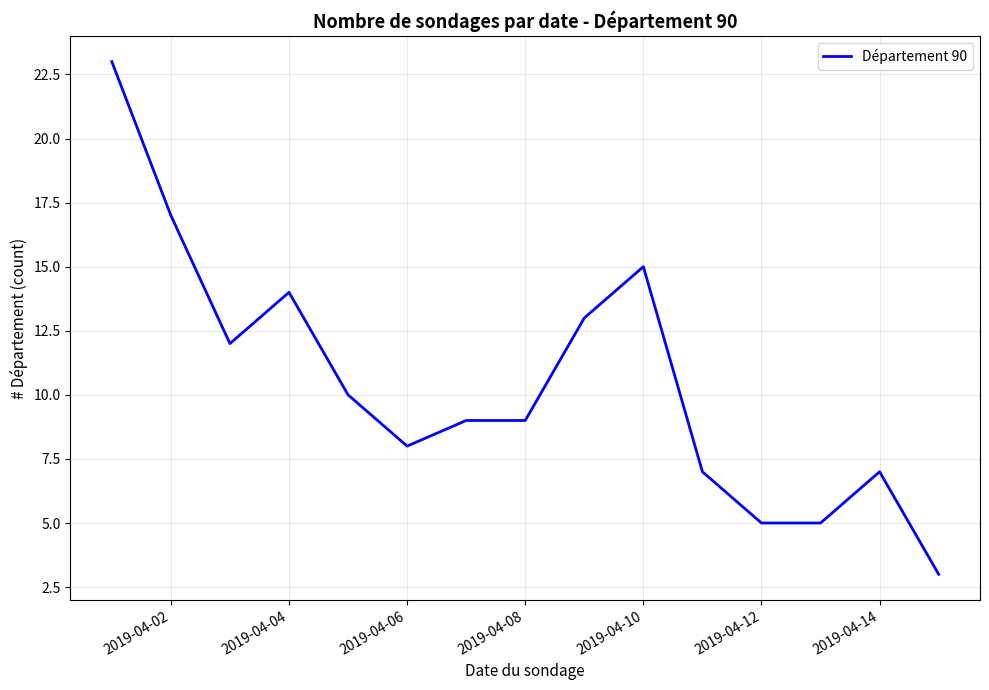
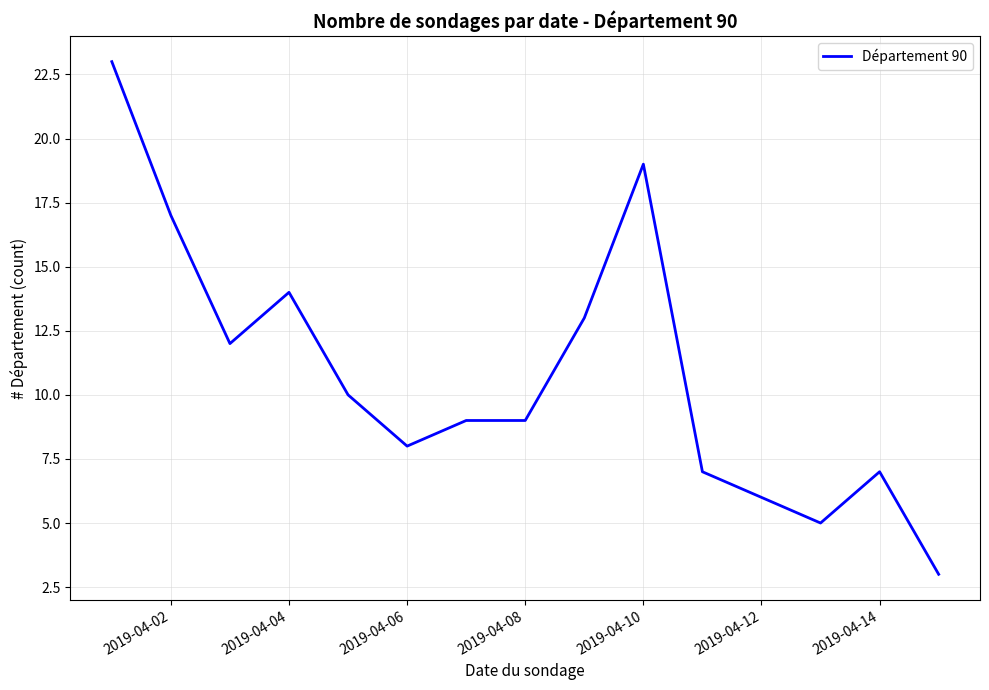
  {
    "2019-04-02": 17,
    "2019-04-04": 14,
    "2019-04-06": 8,
    "2019-04-08": 9,
-   "2019-04-10": 15,
-   "2019-04-12": 5,
+   "2019-04-10": 19,
+   "2019-04-12": 6,
    "2019-04-14": 7
  }
